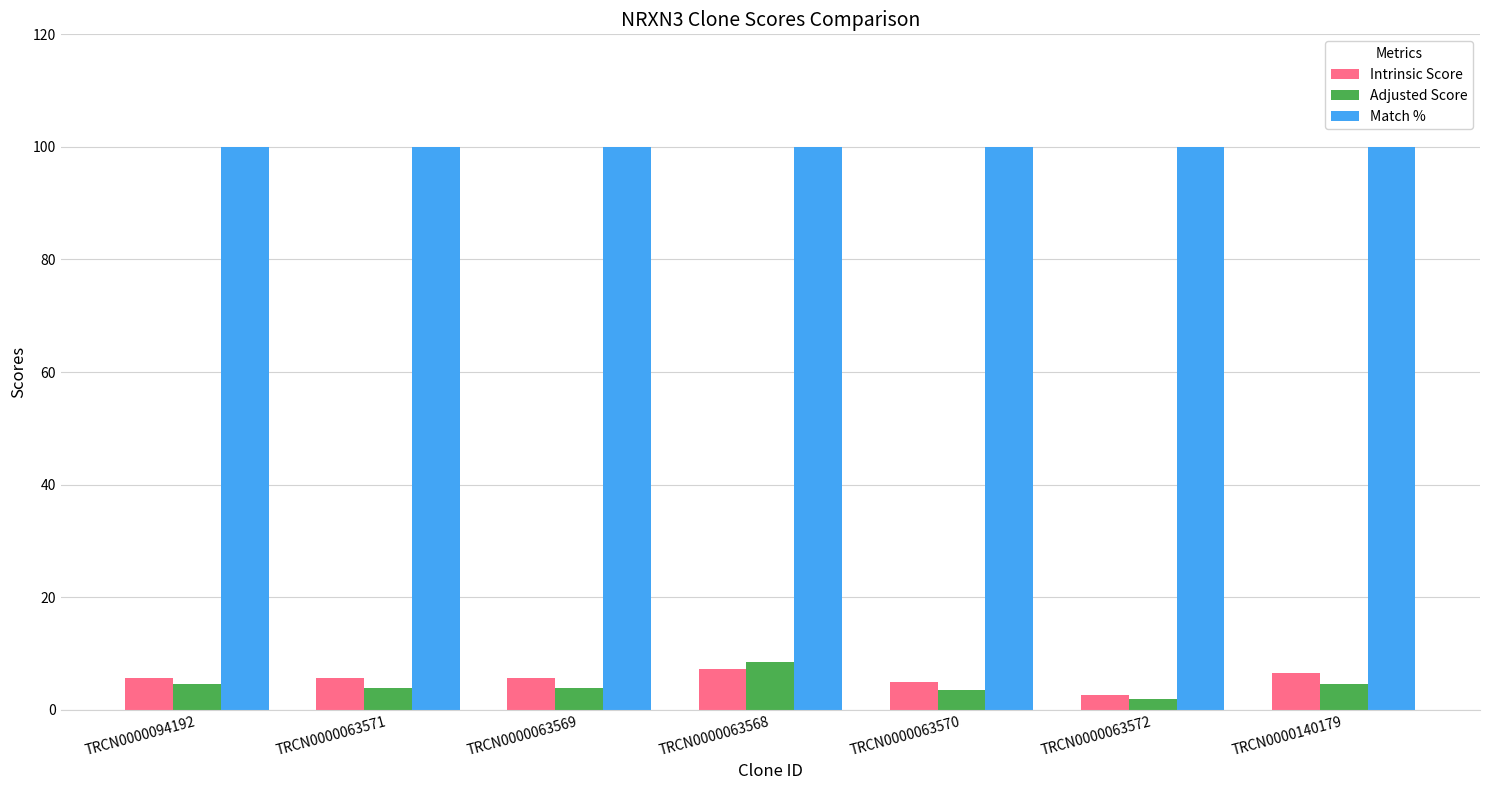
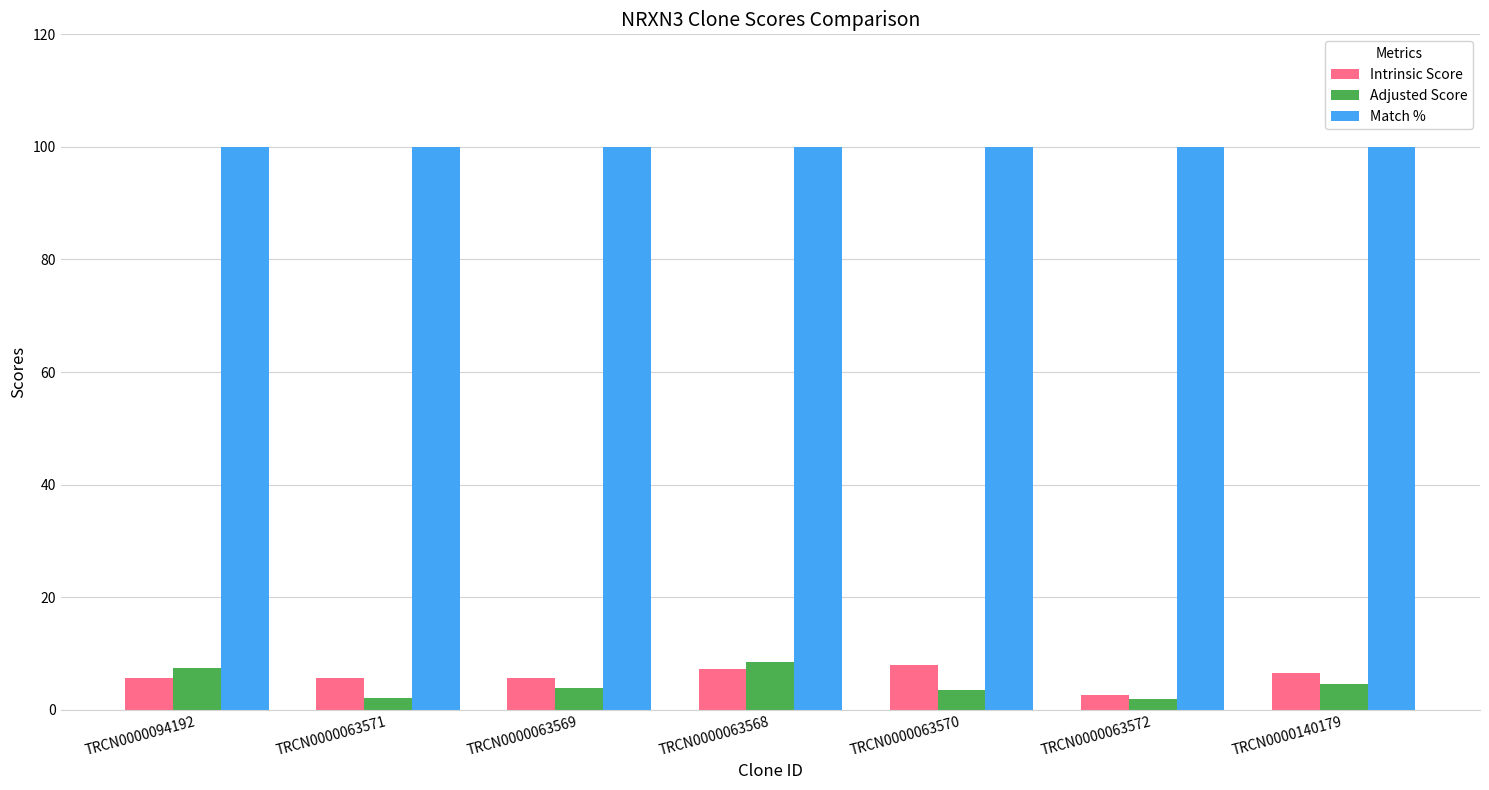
  {
    "Intrinsic Score": {
      "TRCN0000094192": 6,
      "TRCN0000063571": 6,
      "TRCN0000063569": 6,
      "TRCN0000063568": 7,
-     "TRCN0000063570": 5,
+     "TRCN0000063570": 8,
      "TRCN0000063572": 3,
      "TRCN0000140179": 6
    },
    "Adjusted Score": {
-     "TRCN0000094192": 5,
-     "TRCN0000063571": 4,
+     "TRCN0000094192": 8,
+     "TRCN0000063571": 2,
      "TRCN0000063569": 4,
      "TRCN0000063568": 8,
      "TRCN0000063570": 3,
      "TRCN0000063572": 2,
      "TRCN0000140179": 5
    },
    "Match %": {
      "TRCN0000094192": 100,
      "TRCN0000063571": 100,
      "TRCN0000063569": 100,
      "TRCN0000063568": 100,
      "TRCN0000063570": 100,
      "TRCN0000063572": 100,
      "TRCN0000140179": 100
    }
  }
